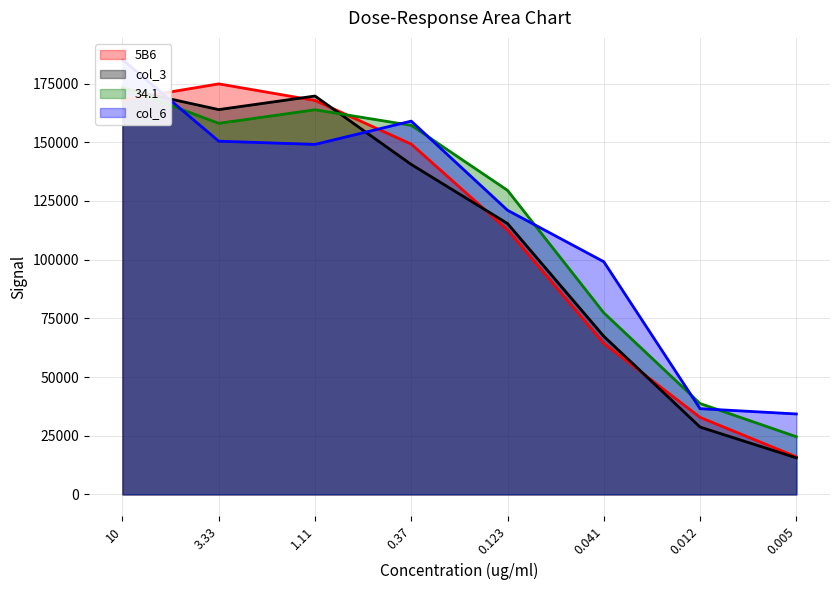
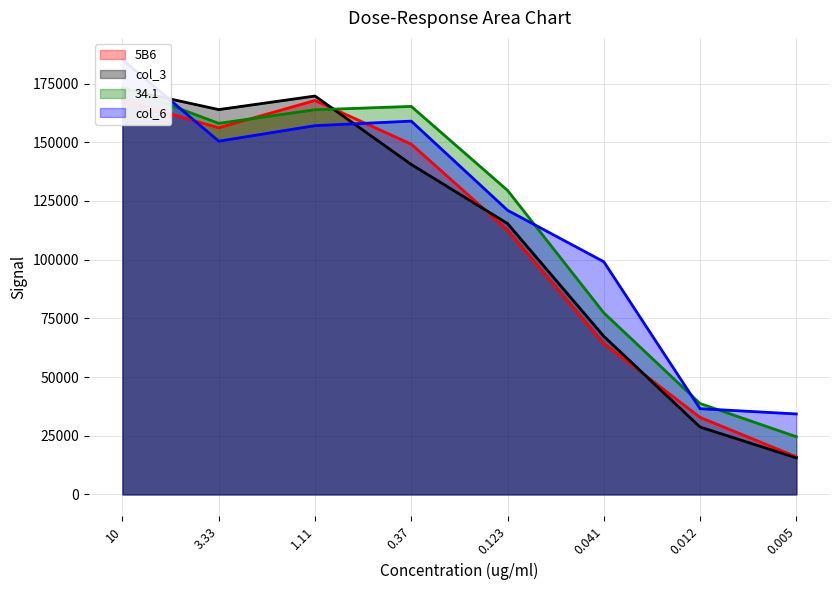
  {
    "5B6": {
-     "3.33": 175000,
+     "3.33": 156000,
      "1.11": 168000,
      "0.37": 149000,
      "0.123": 113000,
      "0.041": 64000,
      "0.012": 33000
    },
    "col_3": {
      "3.33": 164000,
      "1.11": 170000,
      "0.37": 141000,
      "0.123": 115000,
      "0.041": 67000,
      "0.012": 29000
    },
    "34.1": {
      "3.33": 158000,
      "1.11": 164000,
-     "0.37": 157000,
+     "0.37": 165000,
      "0.123": 130000,
      "0.041": 77000,
      "0.012": 39000,
      "0.005": 25000
    },
    "col_6": {
      "3.33": 150000,
-     "1.11": 149000,
+     "1.11": 157000,
      "0.37": 159000,
      "0.123": 121000,
      "0.041": 99000,
      "0.012": 37000,
      "0.005": 34000
    }
  }
